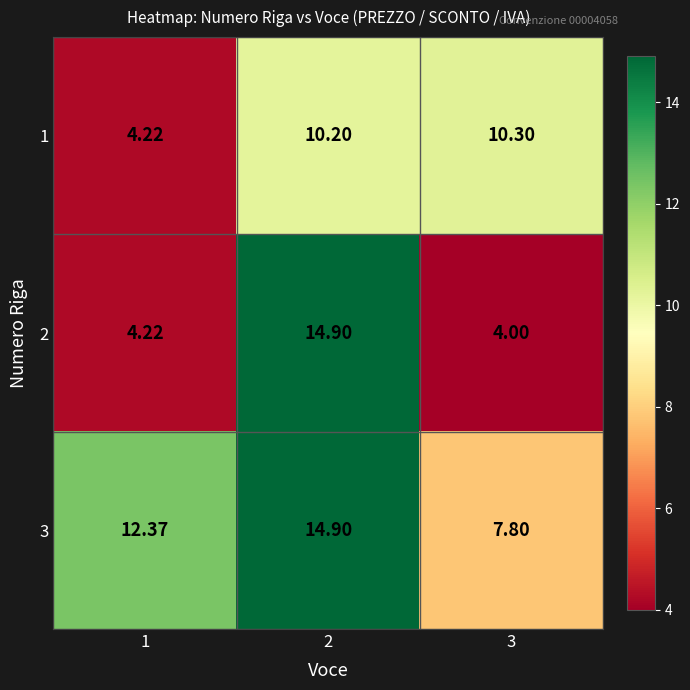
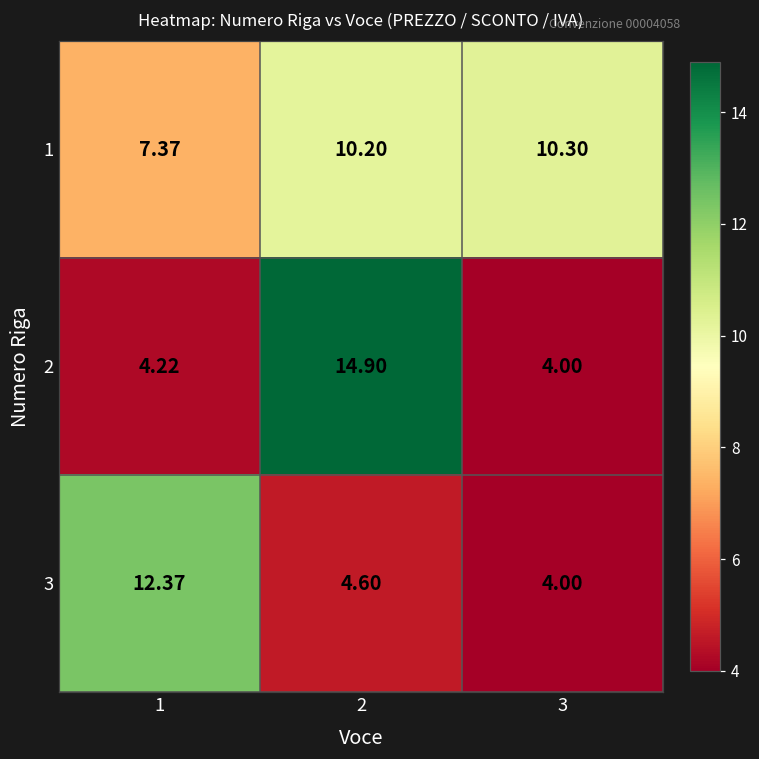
  {
    "1": {
-     "1": 4.22,
+     "1": 7.37,
      "2": 10.20,
      "3": 10.30
    },
    "2": {
      "1": 4.22,
      "2": 14.90,
      "3": 4.00
    },
    "3": {
      "1": 12.37,
-     "2": 14.90,
-     "3": 7.80
+     "2": 4.60,
+     "3": 4.00
    }
  }
